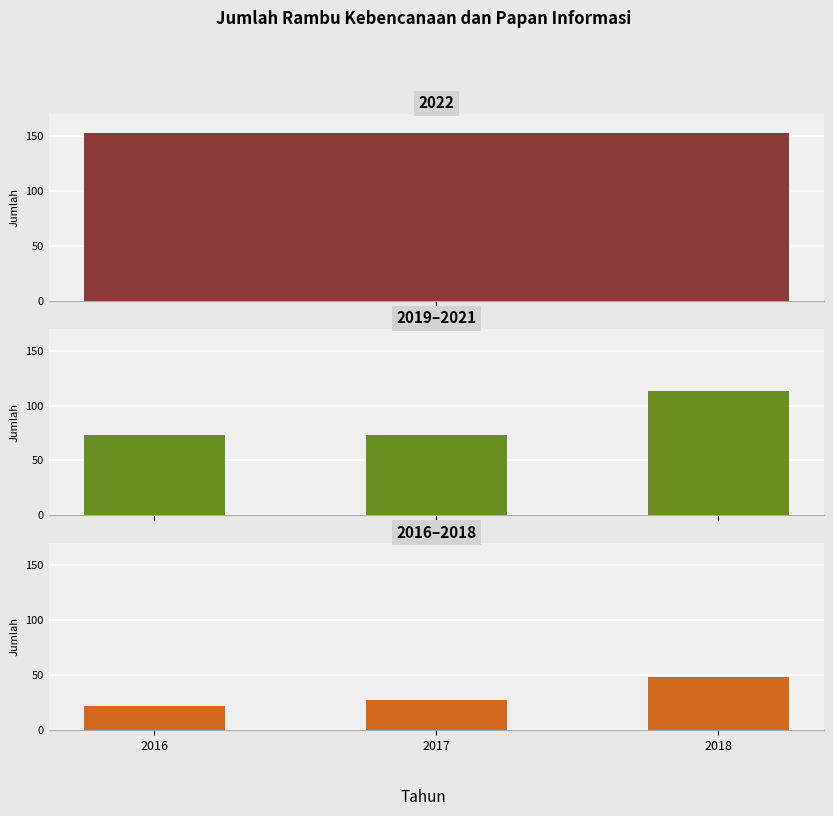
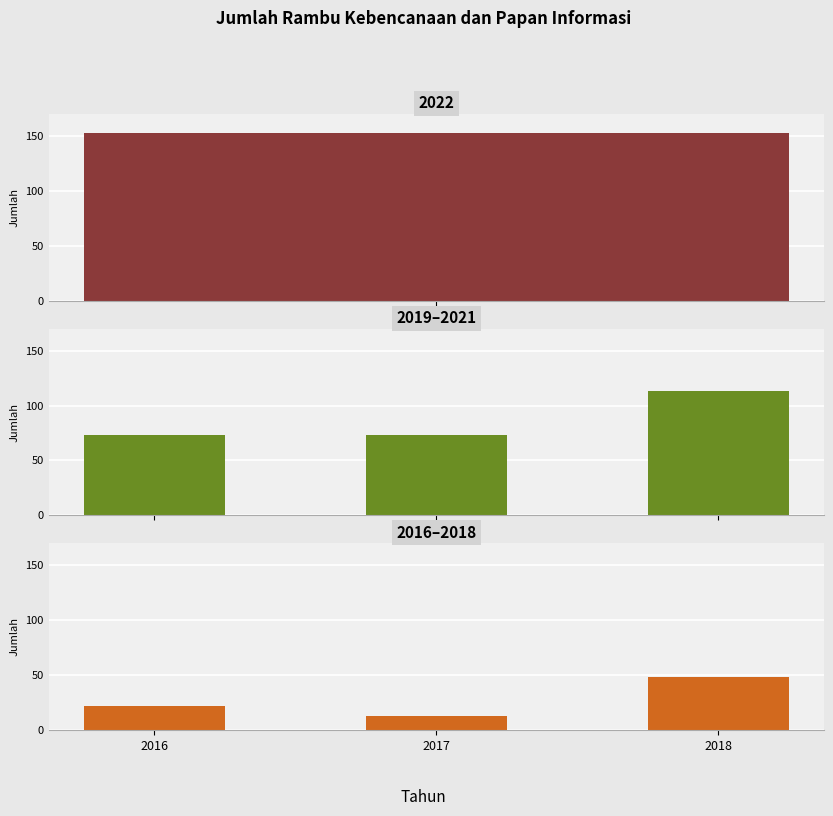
  {
    "2016–2018": {
      "2016": 22,
-     "2017": 27,
+     "2017": 13,
      "2018": 48
    }
  }
